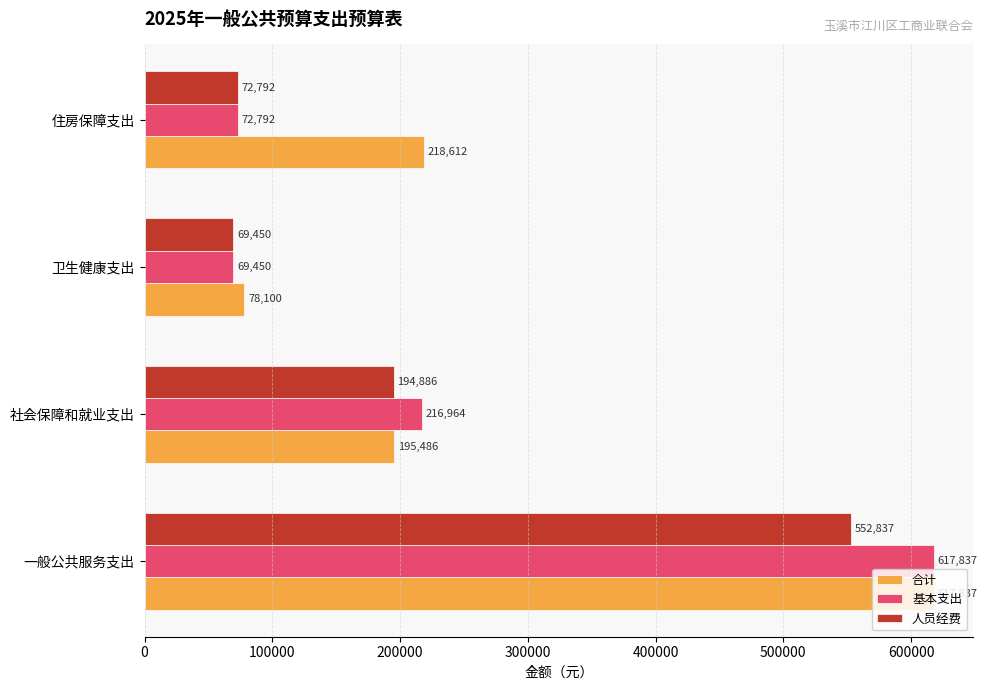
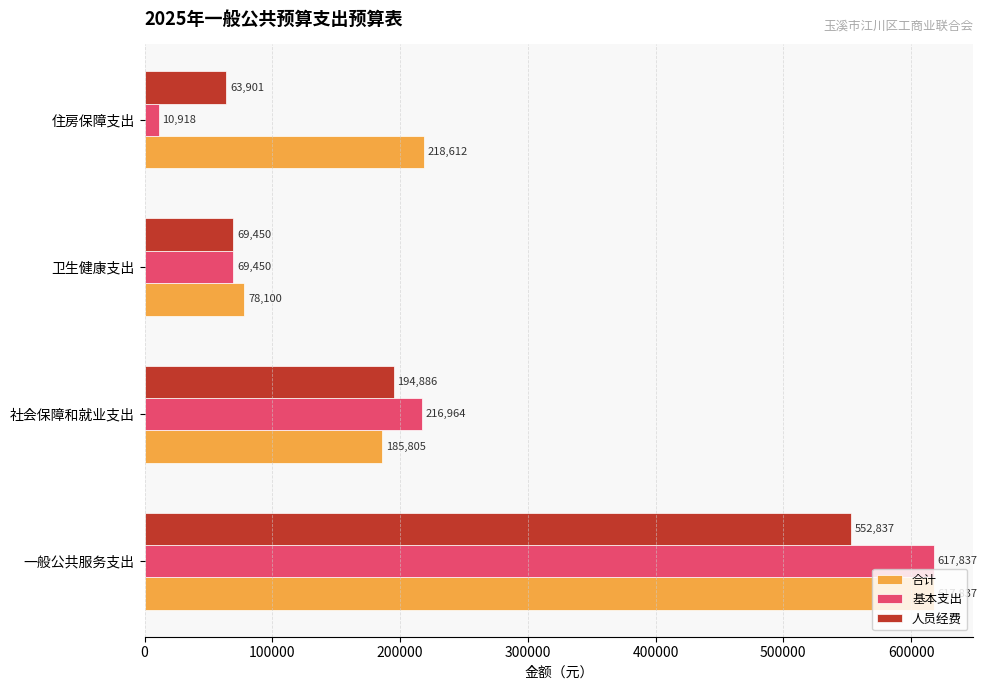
  {
    "合计": {
      "住房保障支出": "218,612",
      "卫生健康支出": "78,100",
-     "社会保障和就业支出": "195,486"
+     "社会保障和就业支出": "185,805"
    },
    "基本支出": {
-     "住房保障支出": "72,792",
+     "住房保障支出": "10,918",
      "卫生健康支出": "69,450",
      "社会保障和就业支出": "216,964",
      "一般公共服务支出": "617,837"
    },
    "人员经费": {
-     "住房保障支出": "72,792",
+     "住房保障支出": "63,901",
      "卫生健康支出": "69,450",
      "社会保障和就业支出": "194,886",
      "一般公共服务支出": "552,837"
    }
  }
